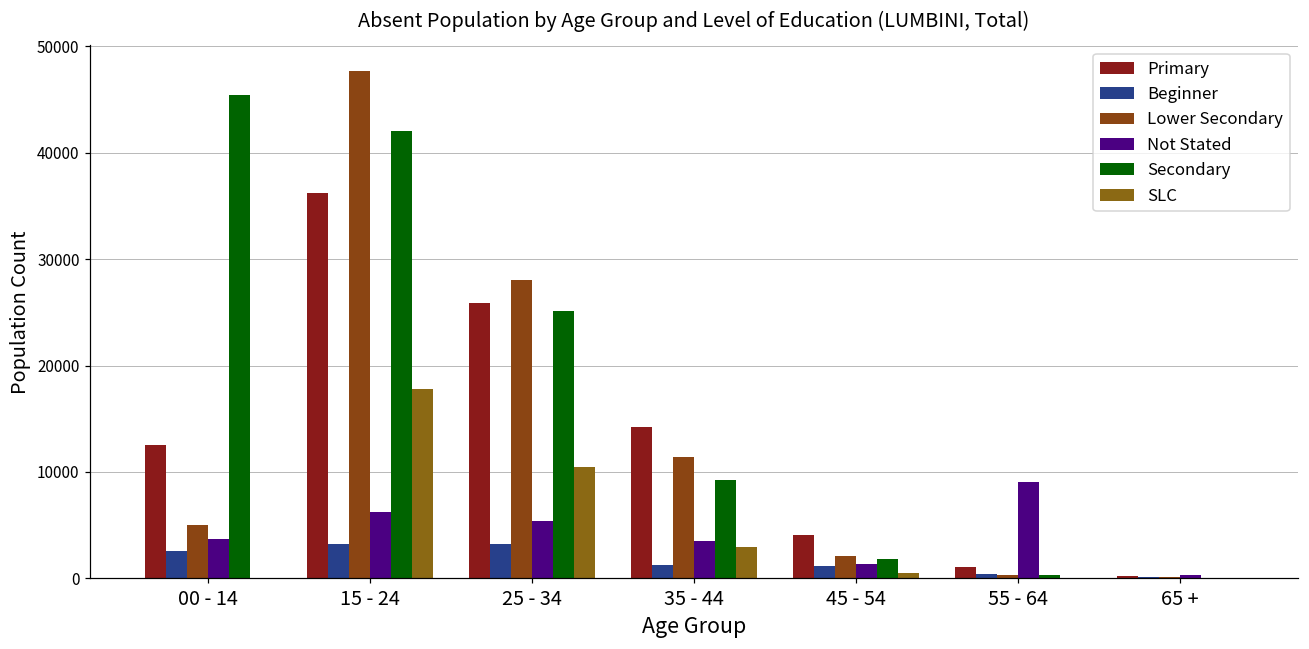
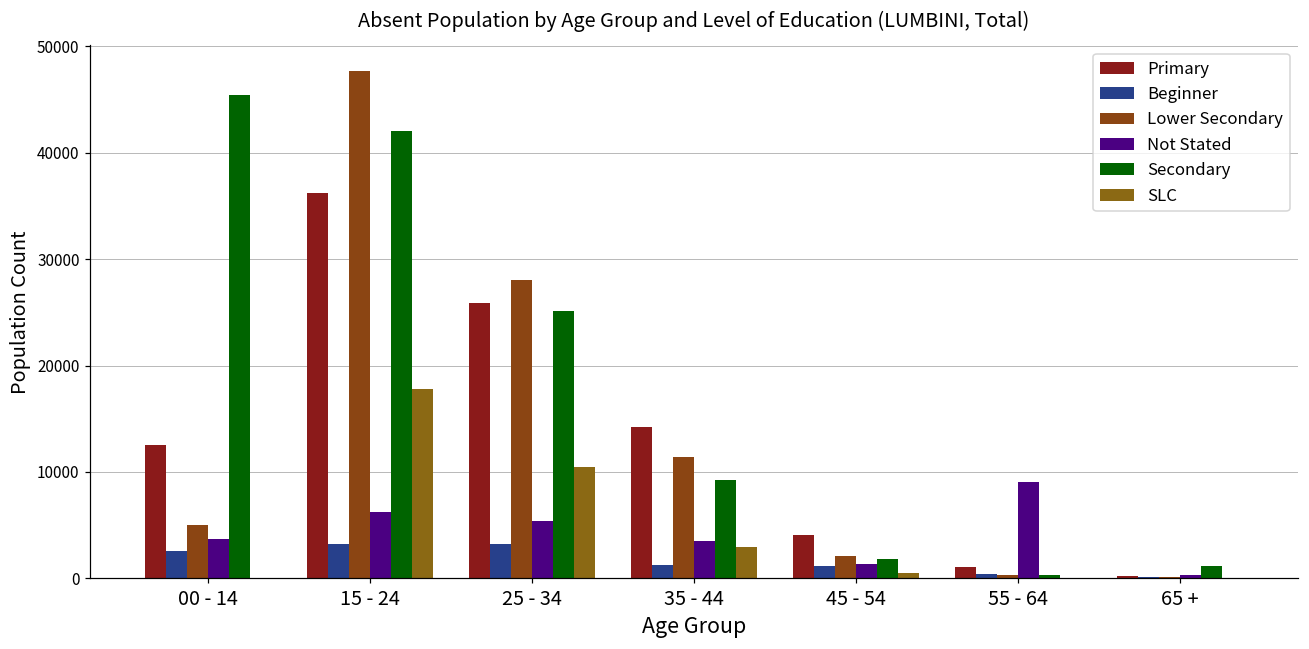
  {
    "Beginner": {
      "00 - 14": 3000,
      "15 - 24": 3000,
      "25 - 34": 3000,
      "35 - 44": 1000,
      "45 - 54": 1000,
      "55 - 64": 0
    },
    "Not Stated": {
      "00 - 14": 4000,
      "15 - 24": 6000,
      "25 - 34": 5000,
      "35 - 44": 4000,
      "45 - 54": 1000,
      "55 - 64": 9000,
      "65 +": 0
    },
    "Secondary": {
      "00 - 14": 45000,
      "15 - 24": 42000,
      "25 - 34": 25000,
      "35 - 44": 9000,
      "45 - 54": 2000,
      "55 - 64": 0,
-     "65 +": 0
+     "65 +": 1000
    }
  }
